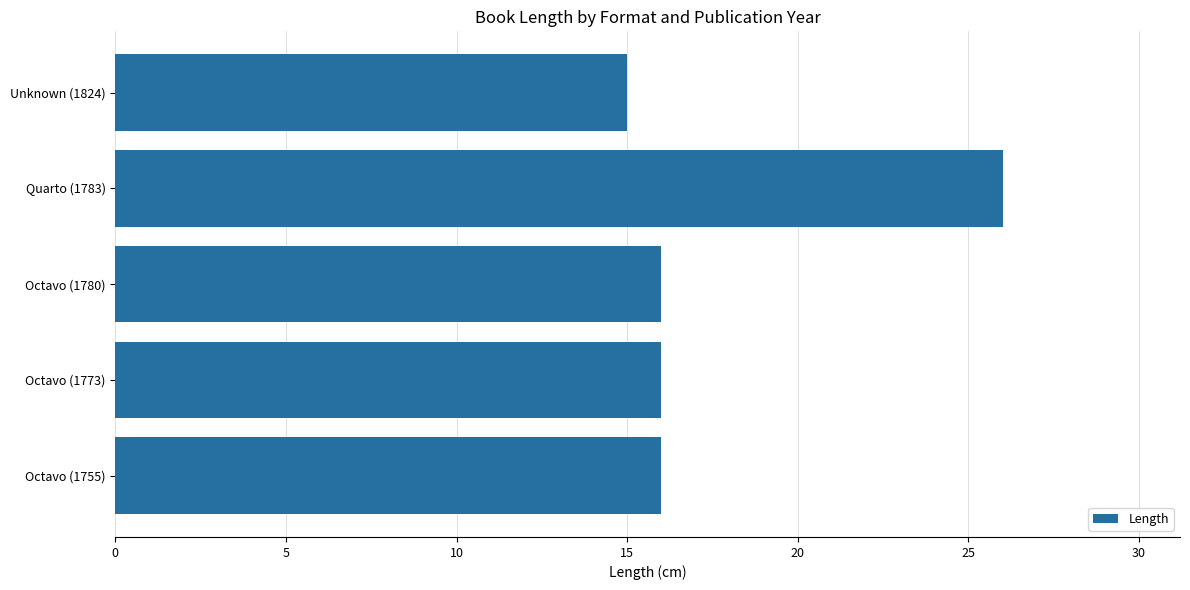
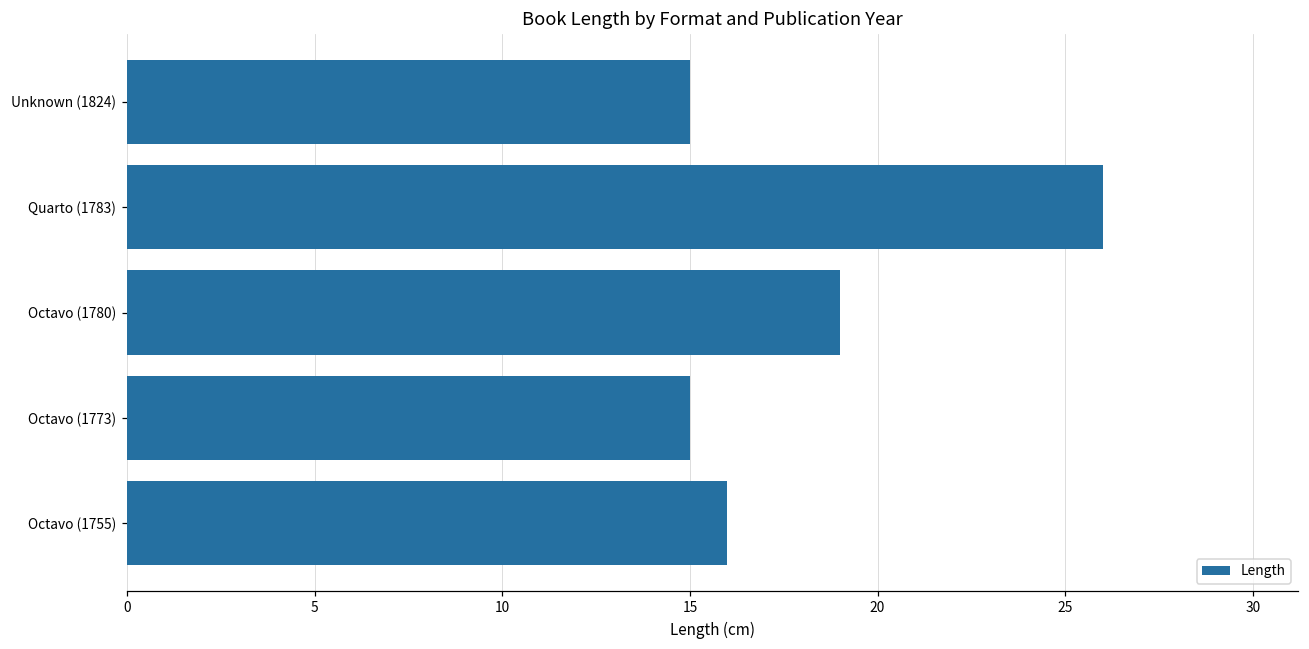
  {
    "Unknown (1824)": 15,
    "Quarto (1783)": 26,
-   "Octavo (1780)": 16,
-   "Octavo (1773)": 16,
+   "Octavo (1780)": 19,
+   "Octavo (1773)": 15,
    "Octavo (1755)": 16
  }
